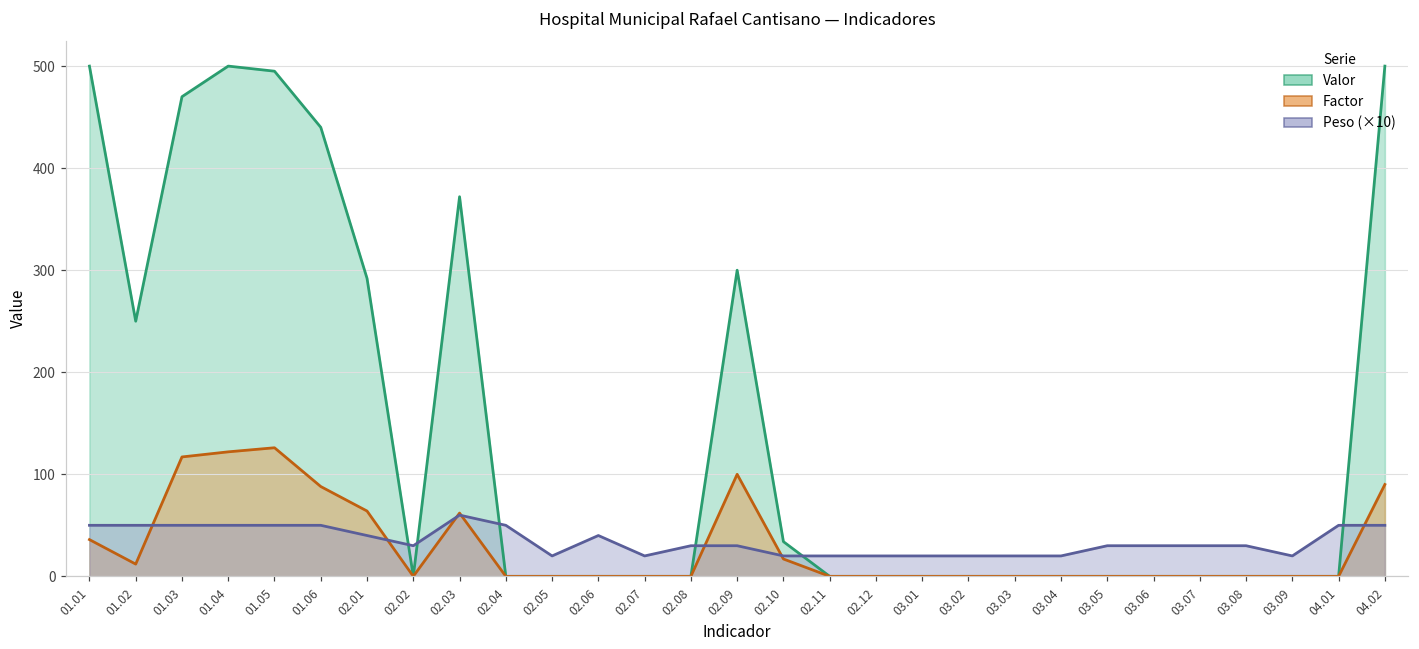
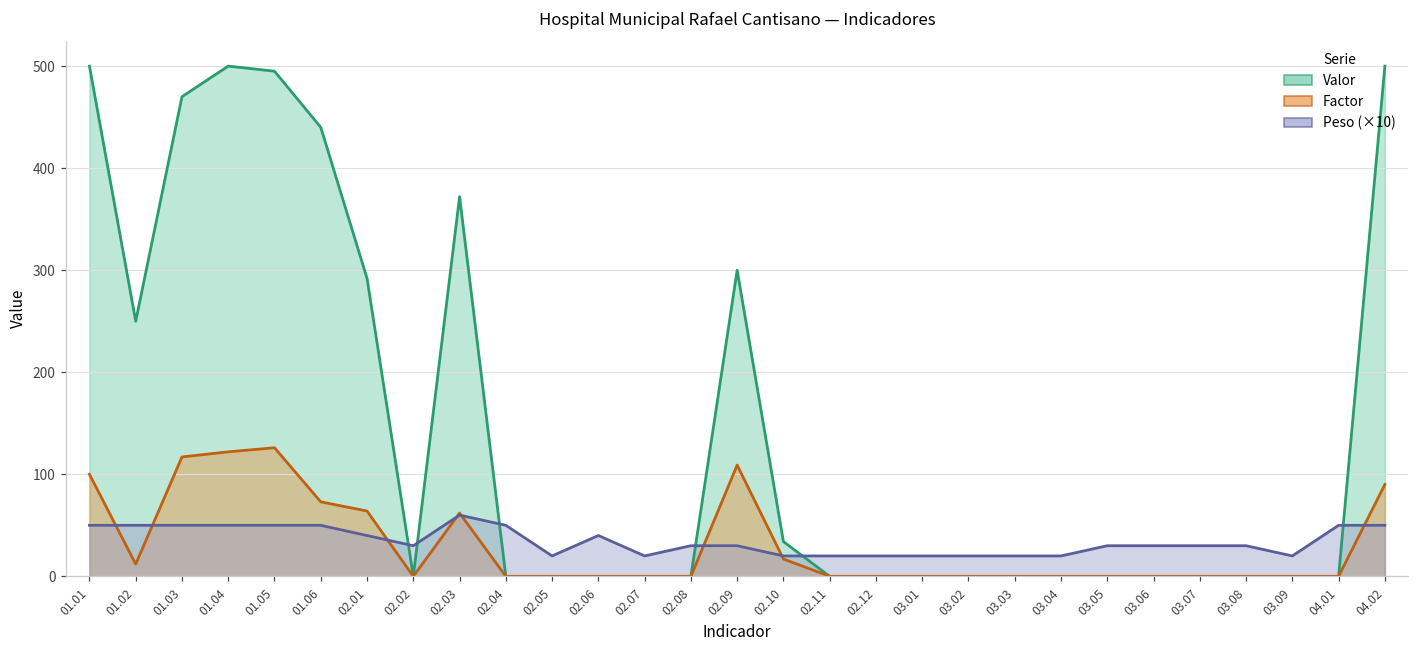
  {
    "Factor": {
-     "01.01": 40,
+     "01.01": 100,
      "01.02": 10,
      "01.03": 120,
      "01.04": 120,
      "01.05": 130,
-     "01.06": 90,
+     "01.06": 70,
      "02.01": 60,
-     "02.09": 100,
+     "02.09": 110,
      "02.10": 20,
      "04.02": 90
    }
  }
